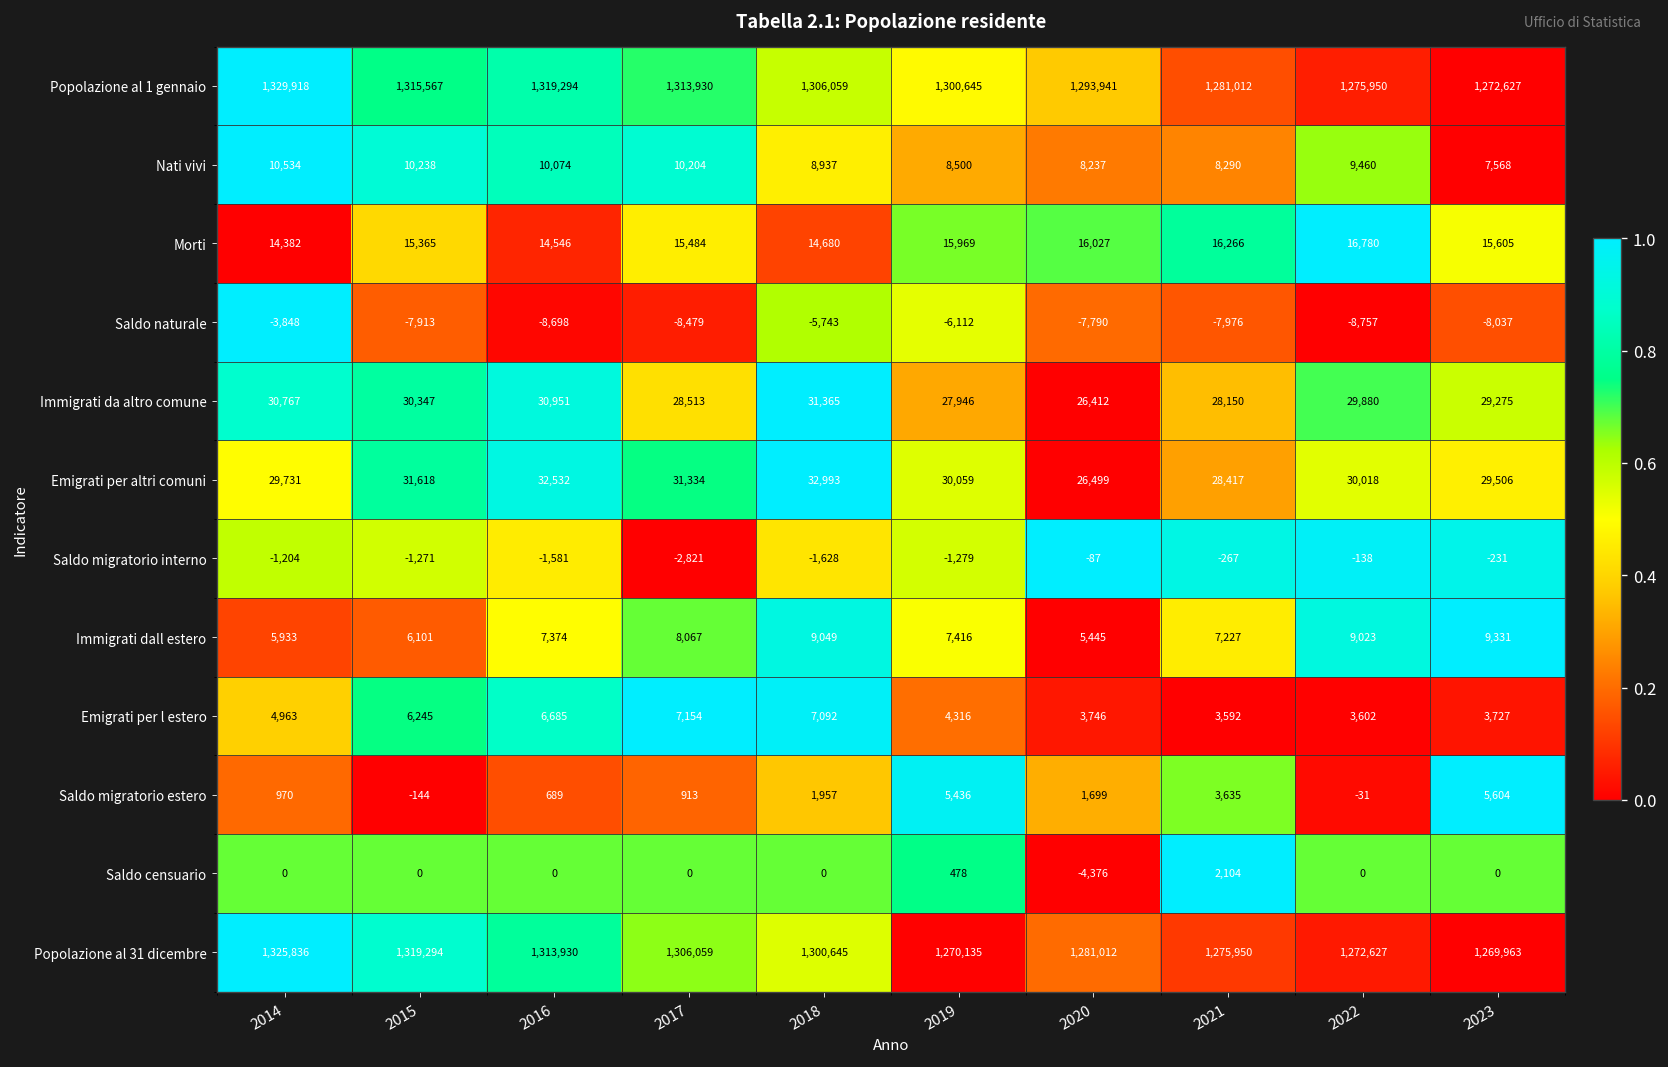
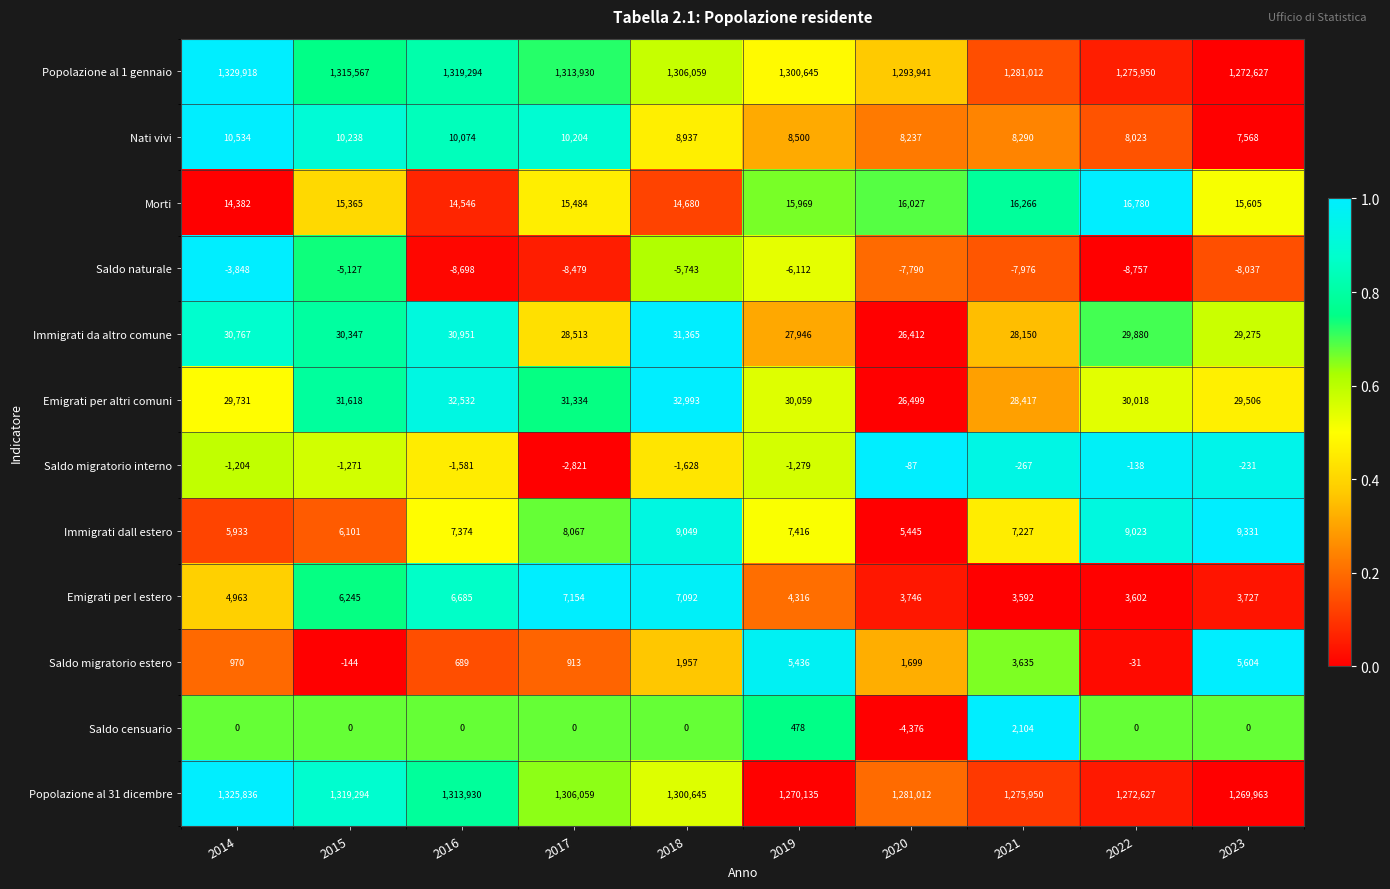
  {
    "Popolazione al 1 gennaio": {
      "2014": "1,329,918",
      "2015": "1,315,567",
      "2016": "1,319,294",
      "2017": "1,313,930",
      "2018": "1,306,059",
      "2019": "1,300,645",
      "2020": "1,293,941",
      "2021": "1,281,012",
      "2022": "1,275,950",
      "2023": "1,272,627"
    },
    "Nati vivi": {
      "2014": "10,534",
      "2015": "10,238",
      "2016": "10,074",
      "2017": "10,204",
      "2018": "8,937",
      "2019": "8,500",
      "2020": "8,237",
      "2021": "8,290",
-     "2022": "9,460",
+     "2022": "8,023",
      "2023": "7,568"
    },
    "Morti": {
      "2014": "14,382",
      "2015": "15,365",
      "2016": "14,546",
      "2017": "15,484",
      "2018": "14,680",
      "2019": "15,969",
      "2020": "16,027",
      "2021": "16,266",
      "2022": "16,780",
      "2023": "15,605"
    },
    "Saldo naturale": {
      "2014": "-3,848",
-     "2015": "-7,913",
+     "2015": "-5,127",
      "2016": "-8,698",
      "2017": "-8,479",
      "2018": "-5,743",
      "2019": "-6,112",
      "2020": "-7,790",
      "2021": "-7,976",
      "2022": "-8,757",
      "2023": "-8,037"
    },
    "Immigrati da altro comune": {
      "2014": "30,767",
      "2015": "30,347",
      "2016": "30,951",
      "2017": "28,513",
      "2018": "31,365",
      "2019": "27,946",
      "2020": "26,412",
      "2021": "28,150",
      "2022": "29,880",
      "2023": "29,275"
    },
    "Emigrati per altri comuni": {
      "2014": "29,731",
      "2015": "31,618",
      "2016": "32,532",
      "2017": "31,334",
      "2018": "32,993",
      "2019": "30,059",
      "2020": "26,499",
      "2021": "28,417",
      "2022": "30,018",
      "2023": "29,506"
    },
    "Saldo migratorio interno": {
      "2014": "-1,204",
      "2015": "-1,271",
      "2016": "-1,581",
      "2017": "-2,821",
      "2018": "-1,628",
      "2019": "-1,279",
      "2020": "-87",
      "2021": "-267",
      "2022": "-138",
      "2023": "-231"
    },
    "Immigrati dall estero": {
      "2014": "5,933",
      "2015": "6,101",
      "2016": "7,374",
      "2017": "8,067",
      "2018": "9,049",
      "2019": "7,416",
      "2020": "5,445",
      "2021": "7,227",
      "2022": "9,023",
      "2023": "9,331"
    },
    "Emigrati per l estero": {
      "2014": "4,963",
      "2015": "6,245",
      "2016": "6,685",
      "2017": "7,154",
      "2018": "7,092",
      "2019": "4,316",
      "2020": "3,746",
      "2021": "3,592",
      "2022": "3,602",
      "2023": "3,727"
    },
    "Saldo migratorio estero": {
      "2014": "970",
      "2015": "-144",
      "2016": "689",
      "2017": "913",
      "2018": "1,957",
      "2019": "5,436",
      "2020": "1,699",
      "2021": "3,635",
      "2022": "-31",
      "2023": "5,604"
    },
    "Saldo censuario": {
      "2014": "0",
      "2015": "0",
      "2016": "0",
      "2017": "0",
      "2018": "0",
      "2019": "478",
      "2020": "-4,376",
      "2021": "2,104",
      "2022": "0",
      "2023": "0"
    },
    "Popolazione al 31 dicembre": {
      "2014": "1,325,836",
      "2015": "1,319,294",
      "2016": "1,313,930",
      "2017": "1,306,059",
      "2018": "1,300,645",
      "2019": "1,270,135",
      "2020": "1,281,012",
      "2021": "1,275,950",
      "2022": "1,272,627",
      "2023": "1,269,963"
    }
  }
